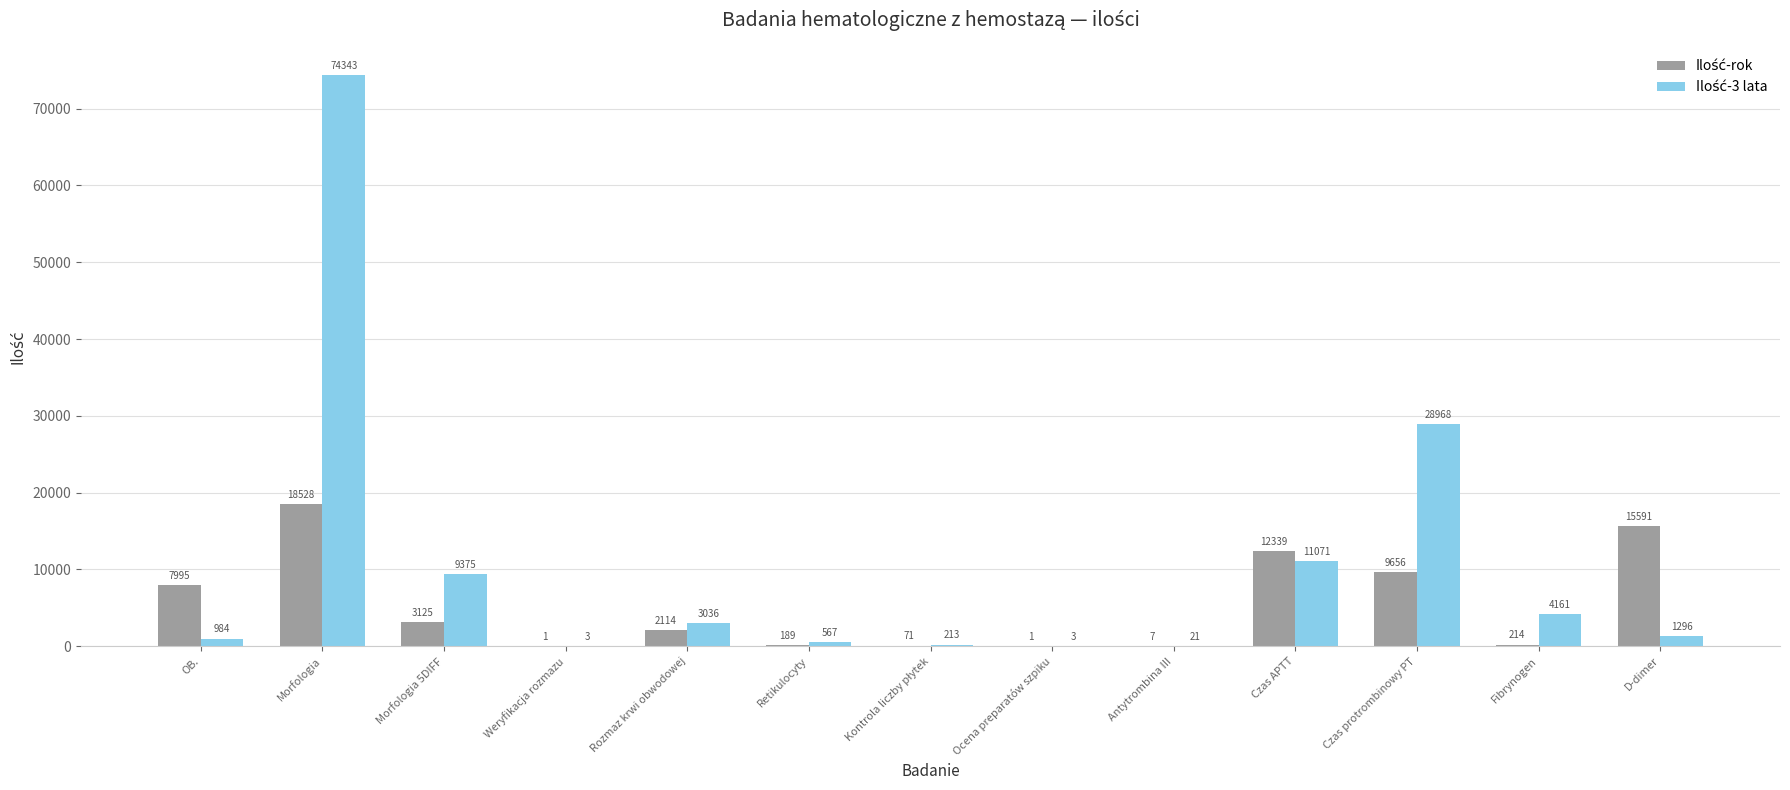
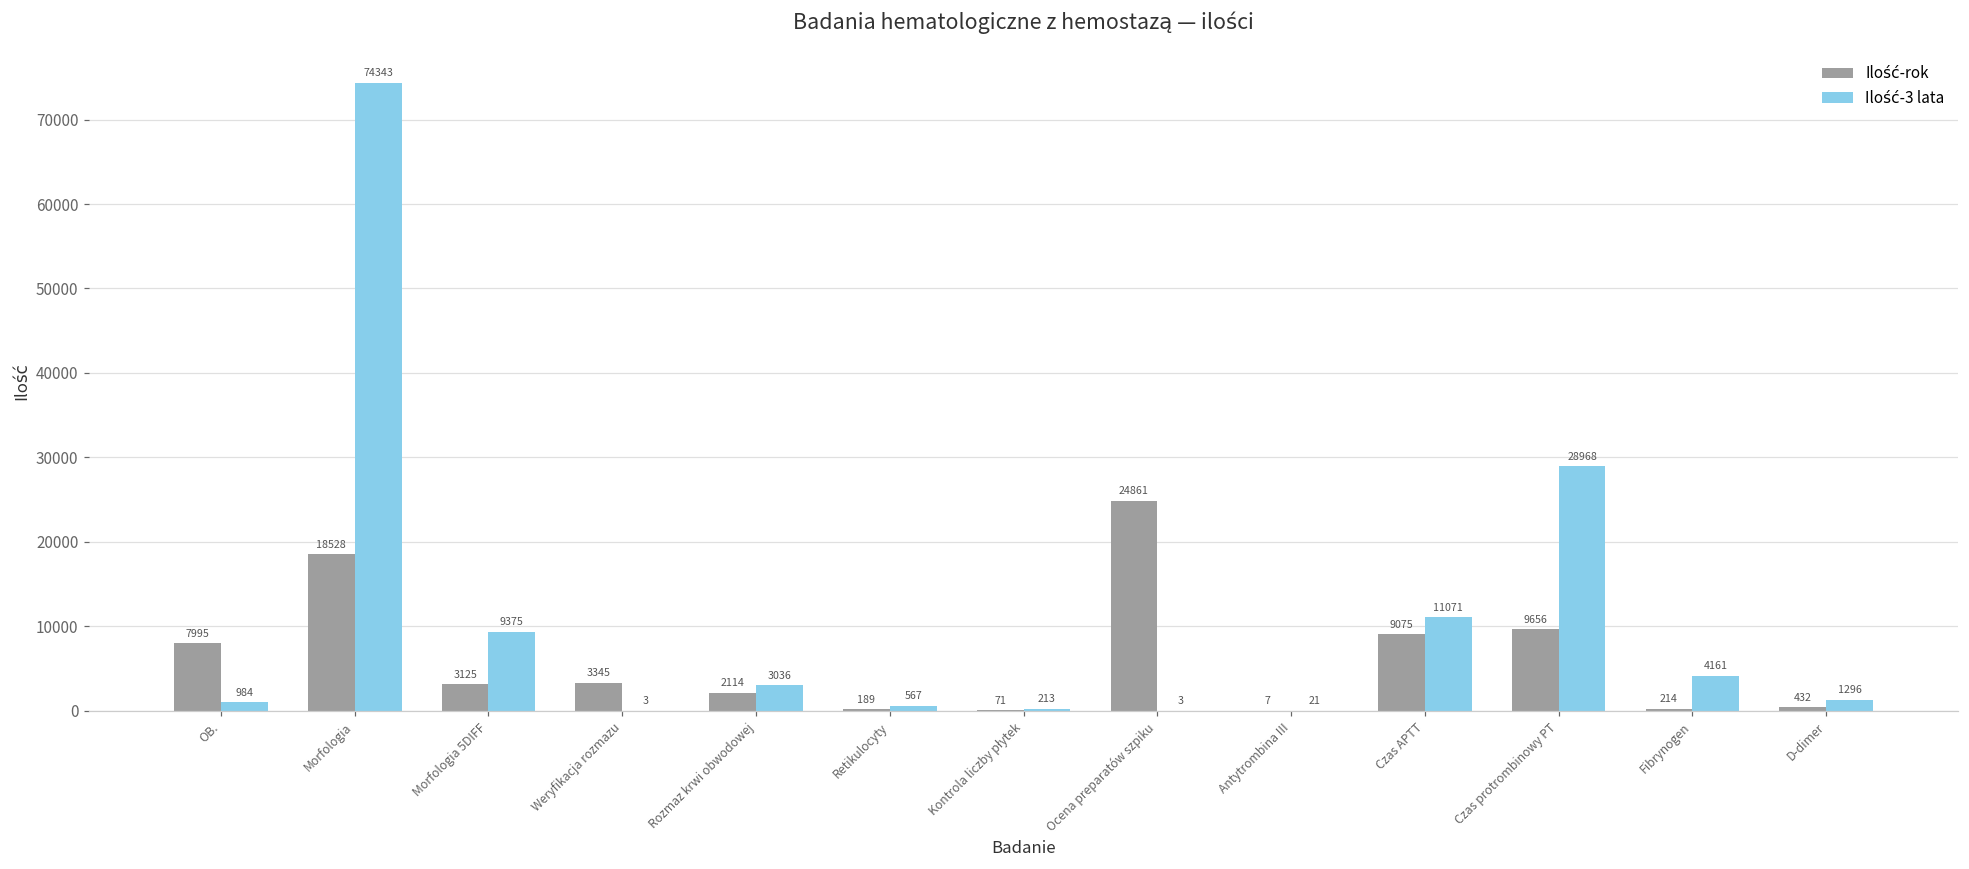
  {
    "Ilość-rok": {
      "OB.": 7995,
      "Morfologia": 18528,
      "Morfologia 5DIFF": 3125,
-     "Weryfikacja rozmazu": 1,
+     "Weryfikacja rozmazu": 3345,
      "Rozmaz krwi obwodowej": 2114,
      "Retikulocyty": 189,
      "Kontrola liczby płytek": 71,
-     "Ocena preparatów szpiku": 1,
+     "Ocena preparatów szpiku": 24861,
      "Antytrombina III": 7,
-     "Czas APTT": 12339,
+     "Czas APTT": 9075,
      "Czas protrombinowy PT": 9656,
      "Fibrynogen": 214,
-     "D-dimer": 15591
+     "D-dimer": 432
    },
    "Ilość-3 lata": {
      "OB.": 984,
      "Morfologia": 74343,
      "Morfologia 5DIFF": 9375,
      "Weryfikacja rozmazu": 3,
      "Rozmaz krwi obwodowej": 3036,
      "Retikulocyty": 567,
      "Kontrola liczby płytek": 213,
      "Ocena preparatów szpiku": 3,
      "Antytrombina III": 21,
      "Czas APTT": 11071,
      "Czas protrombinowy PT": 28968,
      "Fibrynogen": 4161,
      "D-dimer": 1296
    }
  }
